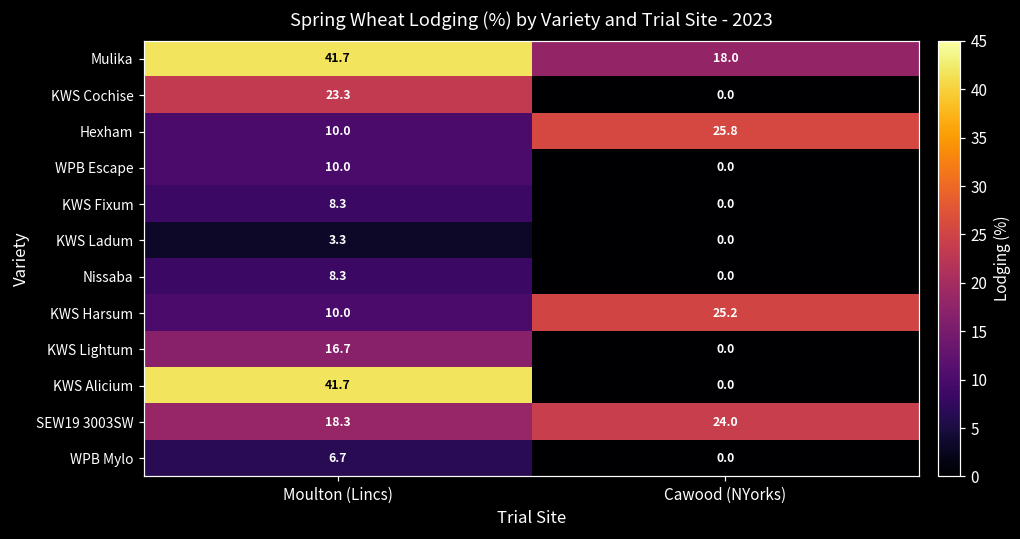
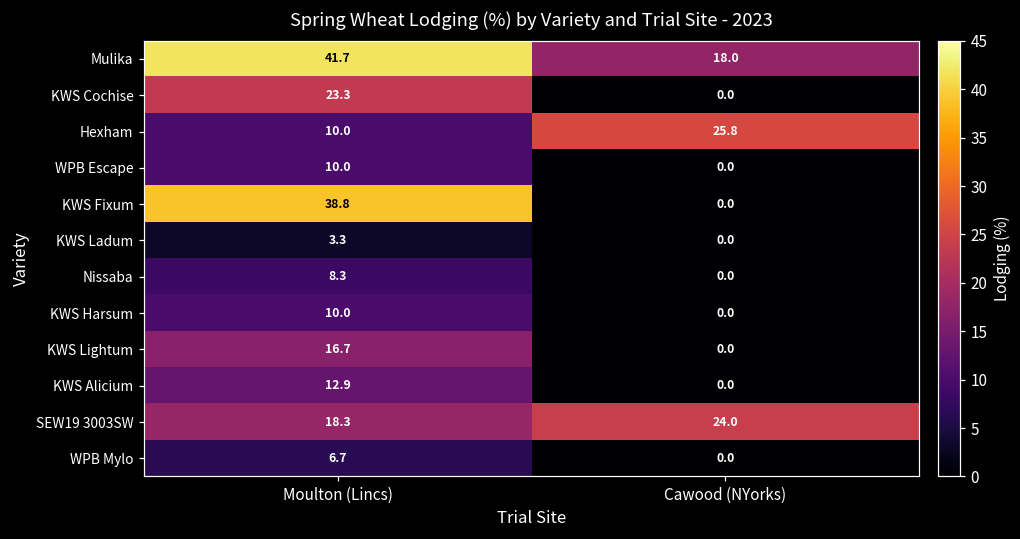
  {
    "Mulika": {
      "Moulton (Lincs)": 41.7,
      "Cawood (NYorks)": 18.0
    },
    "KWS Cochise": {
      "Moulton (Lincs)": 23.3,
      "Cawood (NYorks)": 0.0
    },
    "Hexham": {
      "Moulton (Lincs)": 10.0,
      "Cawood (NYorks)": 25.8
    },
    "WPB Escape": {
      "Moulton (Lincs)": 10.0,
      "Cawood (NYorks)": 0.0
    },
    "KWS Fixum": {
-     "Moulton (Lincs)": 8.3,
+     "Moulton (Lincs)": 38.8,
      "Cawood (NYorks)": 0.0
    },
    "KWS Ladum": {
      "Moulton (Lincs)": 3.3,
      "Cawood (NYorks)": 0.0
    },
    "Nissaba": {
      "Moulton (Lincs)": 8.3,
      "Cawood (NYorks)": 0.0
    },
    "KWS Harsum": {
      "Moulton (Lincs)": 10.0,
-     "Cawood (NYorks)": 25.2
+     "Cawood (NYorks)": 0.0
    },
    "KWS Lightum": {
      "Moulton (Lincs)": 16.7,
      "Cawood (NYorks)": 0.0
    },
    "KWS Alicium": {
-     "Moulton (Lincs)": 41.7,
+     "Moulton (Lincs)": 12.9,
      "Cawood (NYorks)": 0.0
    },
    "SEW19 3003SW": {
      "Moulton (Lincs)": 18.3,
      "Cawood (NYorks)": 24.0
    },
    "WPB Mylo": {
      "Moulton (Lincs)": 6.7,
      "Cawood (NYorks)": 0.0
    }
  }
